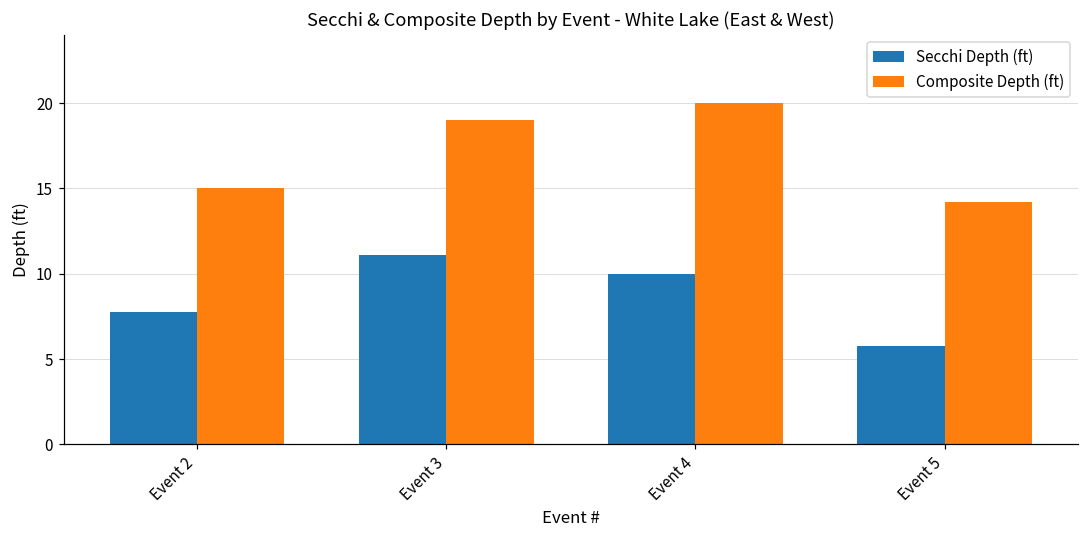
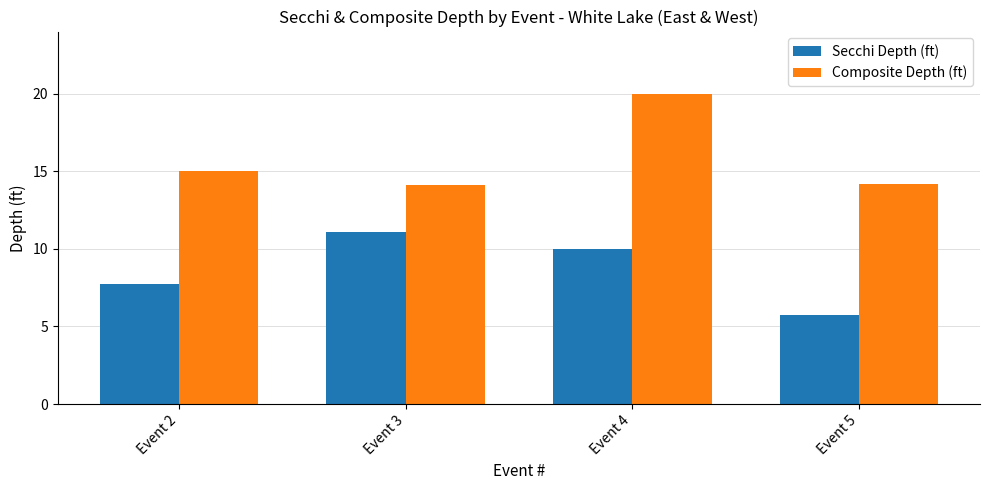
  {
    "Secchi Depth (ft)": {
      "Event 2": 7.8,
      "Event 3": 11.1,
      "Event 4": 10.0,
      "Event 5": 5.8
    },
    "Composite Depth (ft)": {
      "Event 2": 15.0,
-     "Event 3": 19.0,
+     "Event 3": 14.1,
      "Event 4": 20.0,
      "Event 5": 14.2
    }
  }
